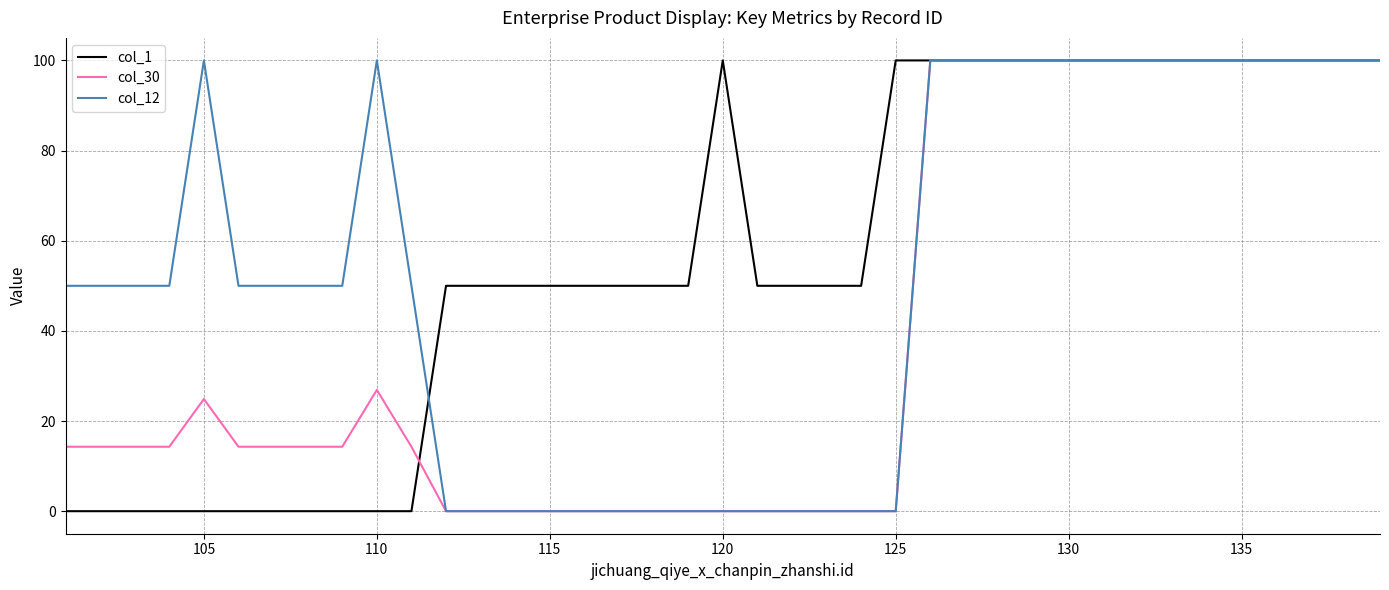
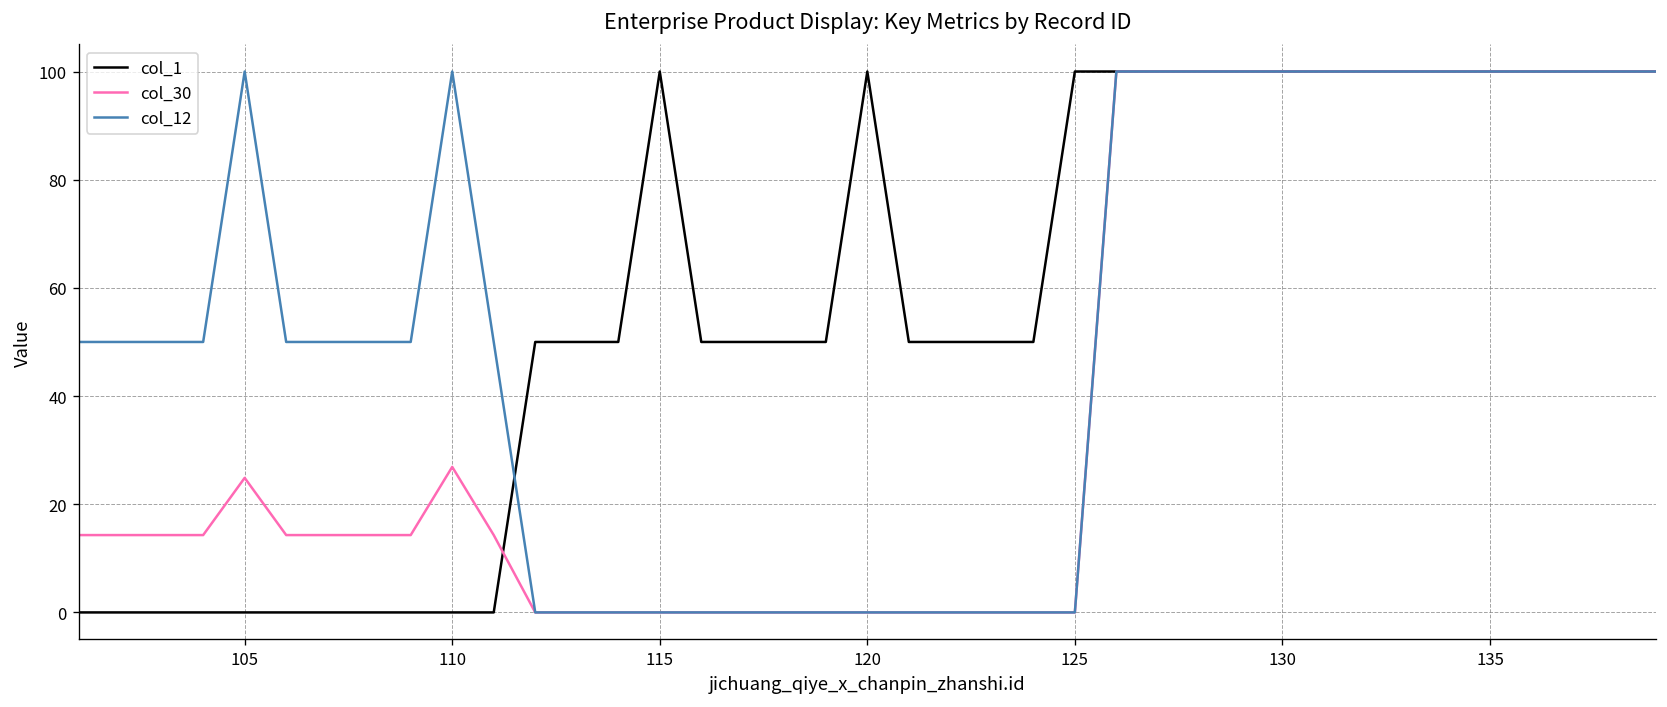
  {
    "col_1": {
      "105": 0,
      "110": 0,
-     "115": 50,
+     "115": 100,
      "120": 100,
      "125": 100
    },
    "col_30": {
      "105": 25,
      "110": 27
    },
    "col_12": {
      "105": 100,
      "110": 100
    }
  }
